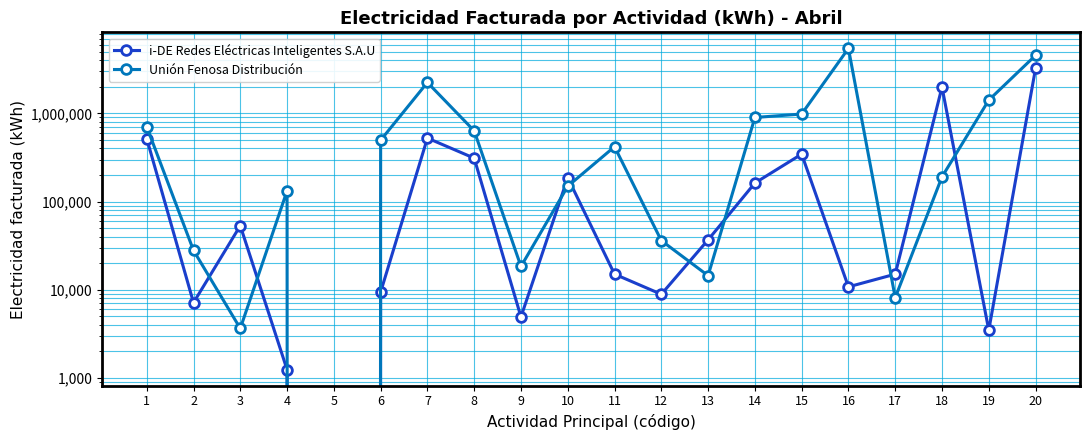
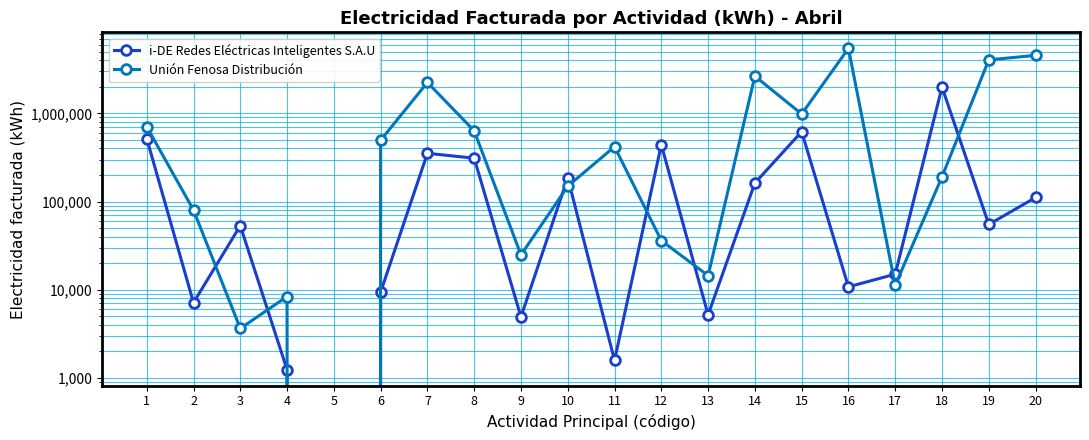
  {
    "i-DE Redes Eléctricas Inteligentes S.A.U": {
      "1": "500,000",
      "2": "7,000",
      "3": "50,000",
      "4": "1,200",
      "6": "9,000",
-     "7": "500,000",
+     "7": "350,000",
      "8": "310,000",
      "9": "5,000",
      "10": "190,000",
-     "11": "15,000",
-     "12": "9,000",
-     "13": "37,000",
+     "11": "1,600",
+     "12": "400,000",
+     "13": "5,000",
      "14": "160,000",
-     "15": "350,000",
+     "15": "600,000",
      "16": "11,000",
      "17": "15,000",
      "18": "2,000,000",
-     "19": "3,500",
-     "20": "3,200,000"
+     "19": "60,000",
+     "20": "110,000"
    },
    "Unión Fenosa Distribución": {
      "1": "700,000",
-     "2": "28,000",
+     "2": "80,000",
      "3": "3,600",
-     "4": "130,000",
+     "4": "8,000",
      "6": "500,000",
      "7": "2,200,000",
      "8": "600,000",
-     "9": "18,000",
+     "9": "25,000",
      "10": "150,000",
      "11": "400,000",
      "12": "36,000",
      "13": "14,000",
-     "14": "900,000",
+     "14": "2,600,000",
      "15": "1,000,000",
      "16": "5,000,000",
-     "17": "8,000",
+     "17": "11,000",
      "18": "190,000",
-     "19": "1,400,000",
+     "19": "4,000,000",
      "20": "5,000,000"
    }
  }
